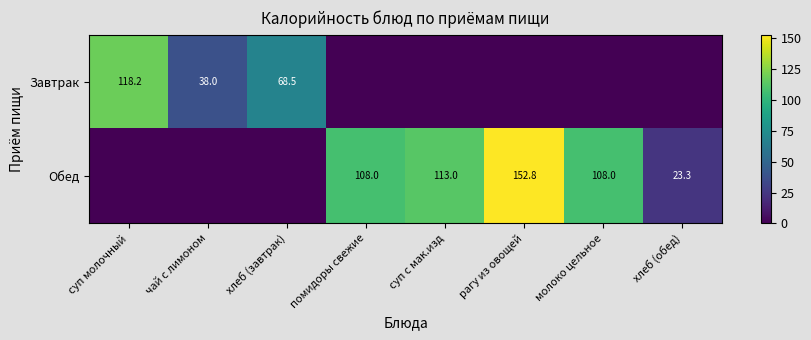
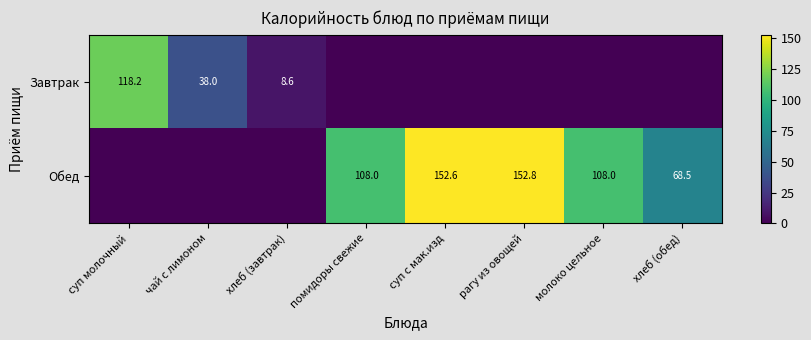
  {
    "Завтрак": {
      "суп молочный": 118.2,
      "чай с лимоном": 38.0,
-     "хлеб (завтрак)": 68.5
+     "хлеб (завтрак)": 8.6
    },
    "Обед": {
      "помидоры свежие": 108.0,
-     "суп с мак.изд": 113.0,
+     "суп с мак.изд": 152.6,
      "рагу из овощей": 152.8,
      "молоко цельное": 108.0,
-     "хлеб (обед)": 23.3
+     "хлеб (обед)": 68.5
    }
  }
